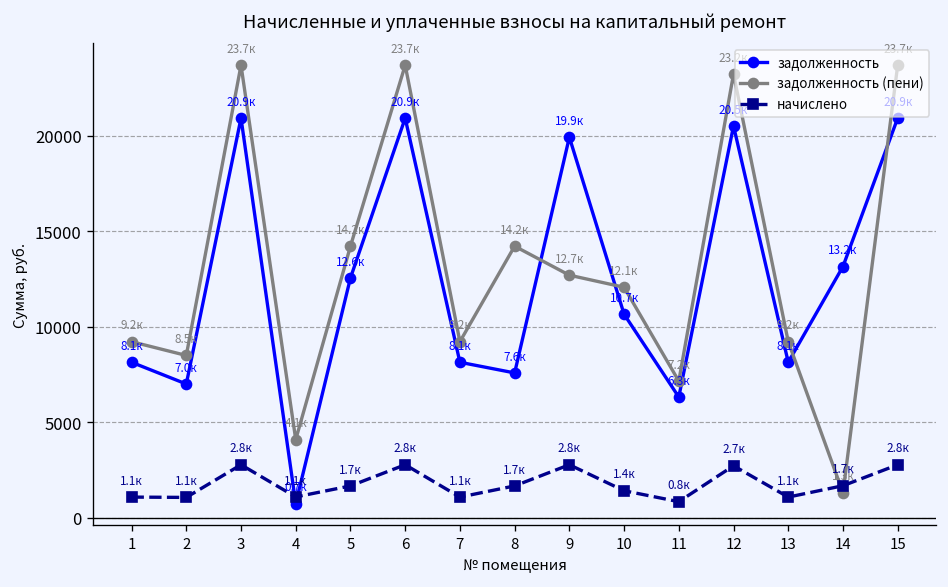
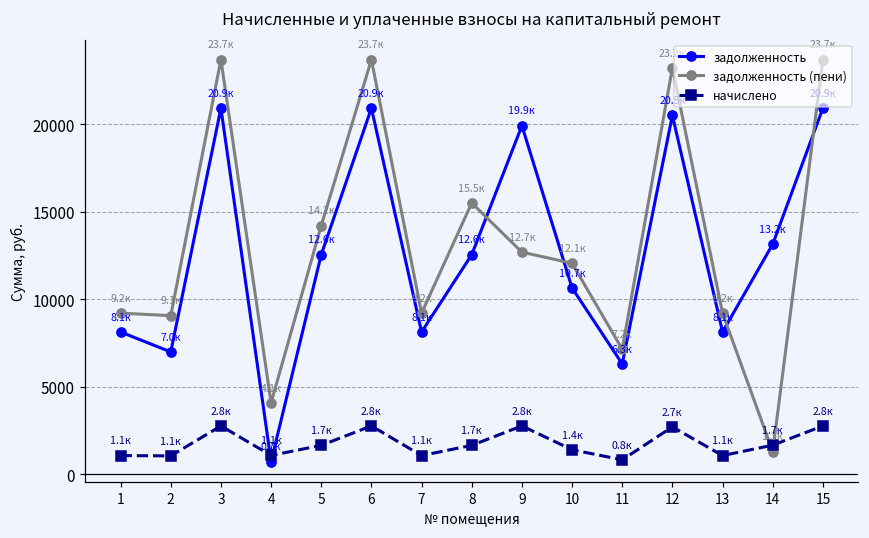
  {
    "задолженность": {
-     "8": "7.6к"
+     "8": "12.6к"
    },
    "задолженность (пени)": {
-     "2": "8.5к",
-     "8": "14.2к"
+     "2": "9.1к",
+     "8": "15.5к"
    }
  }
